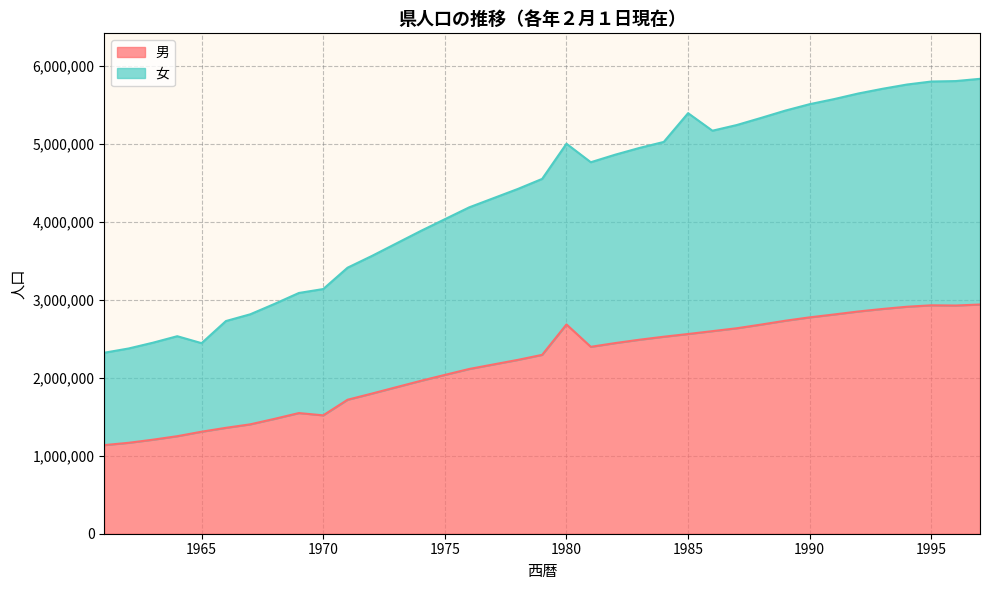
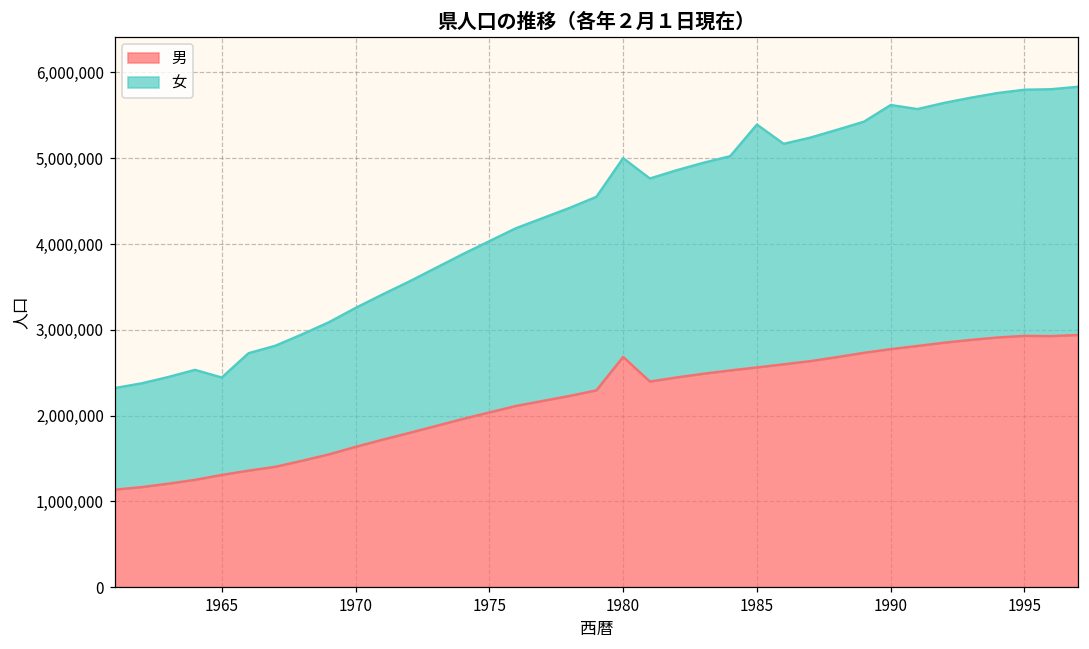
  {
    "男": {
      "1965": "1,300,000",
-     "1970": "1,500,000",
+     "1970": "1,600,000",
      "1975": "2,000,000",
      "1980": "2,700,000",
      "1985": "2,600,000",
      "1990": "2,800,000",
      "1995": "2,900,000"
    },
    "女": {
      "1965": "1,100,000",
      "1970": "1,600,000",
      "1975": "2,000,000",
      "1980": "2,300,000",
      "1985": "2,800,000",
-     "1990": "2,700,000",
+     "1990": "2,800,000",
      "1995": "2,900,000"
    }
  }
